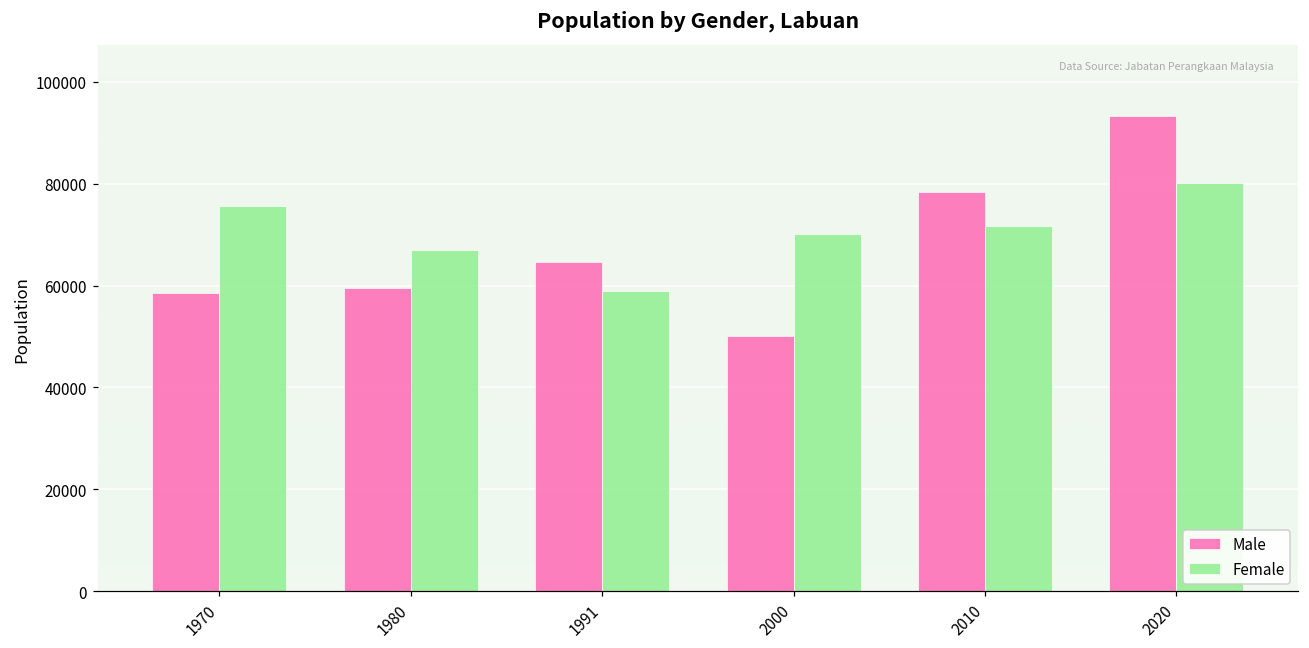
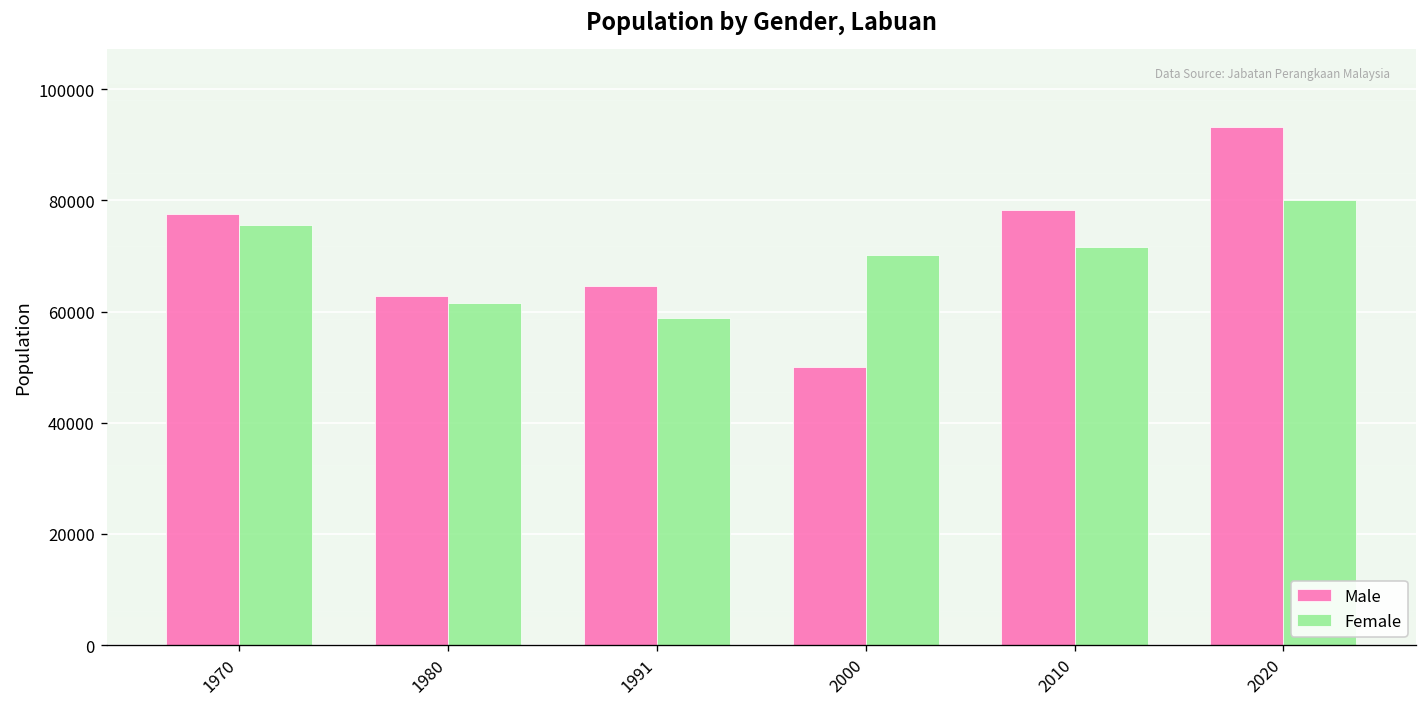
  {
    "Male": {
-     "1970": 59000,
-     "1980": 59000,
+     "1970": 78000,
+     "1980": 63000,
      "1991": 65000,
      "2000": 50000,
      "2010": 78000,
      "2020": 93000
    },
    "Female": {
      "1970": 76000,
-     "1980": 67000,
+     "1980": 62000,
      "1991": 59000,
      "2000": 70000,
      "2010": 72000,
      "2020": 80000
    }
  }
